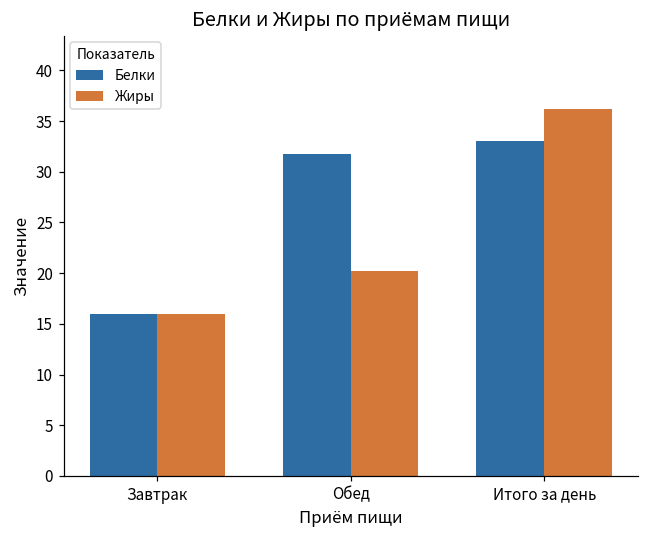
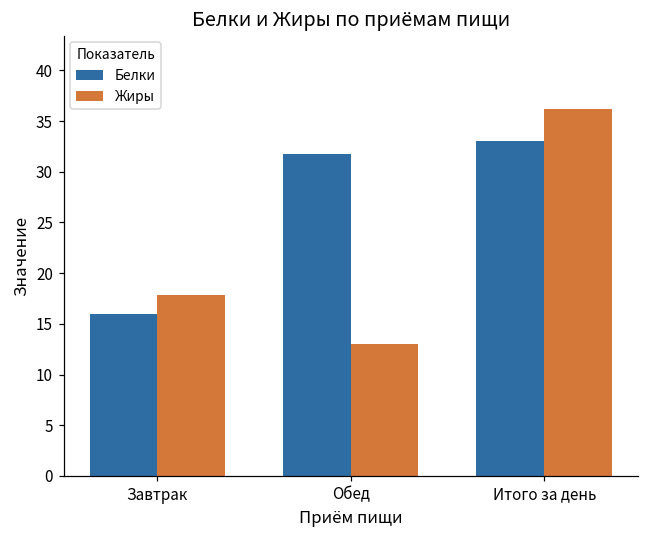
  {
    "Белки": {
      "Завтрак": 16,
      "Обед": 32,
      "Итого за день": 33
    },
    "Жиры": {
-     "Завтрак": 16,
-     "Обед": 20,
+     "Завтрак": 18,
+     "Обед": 13,
      "Итого за день": 36
    }
  }
